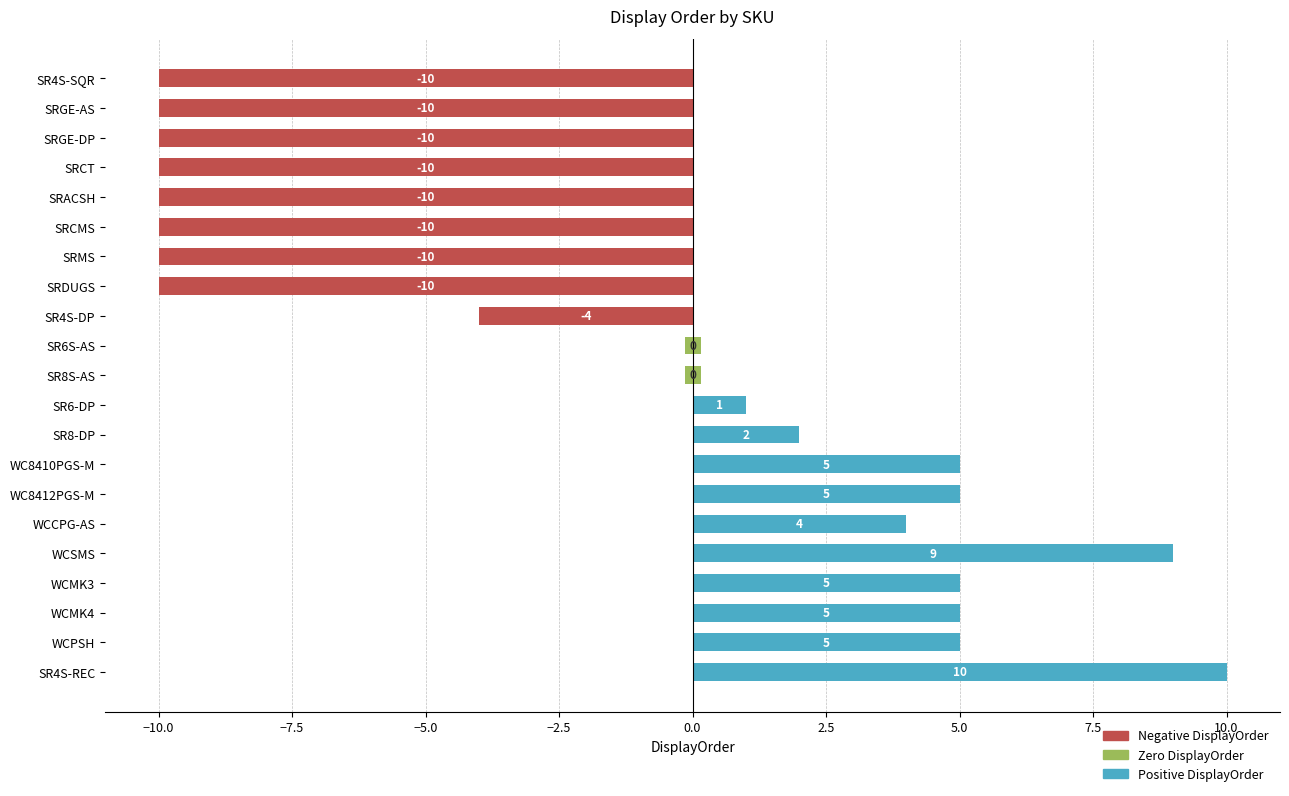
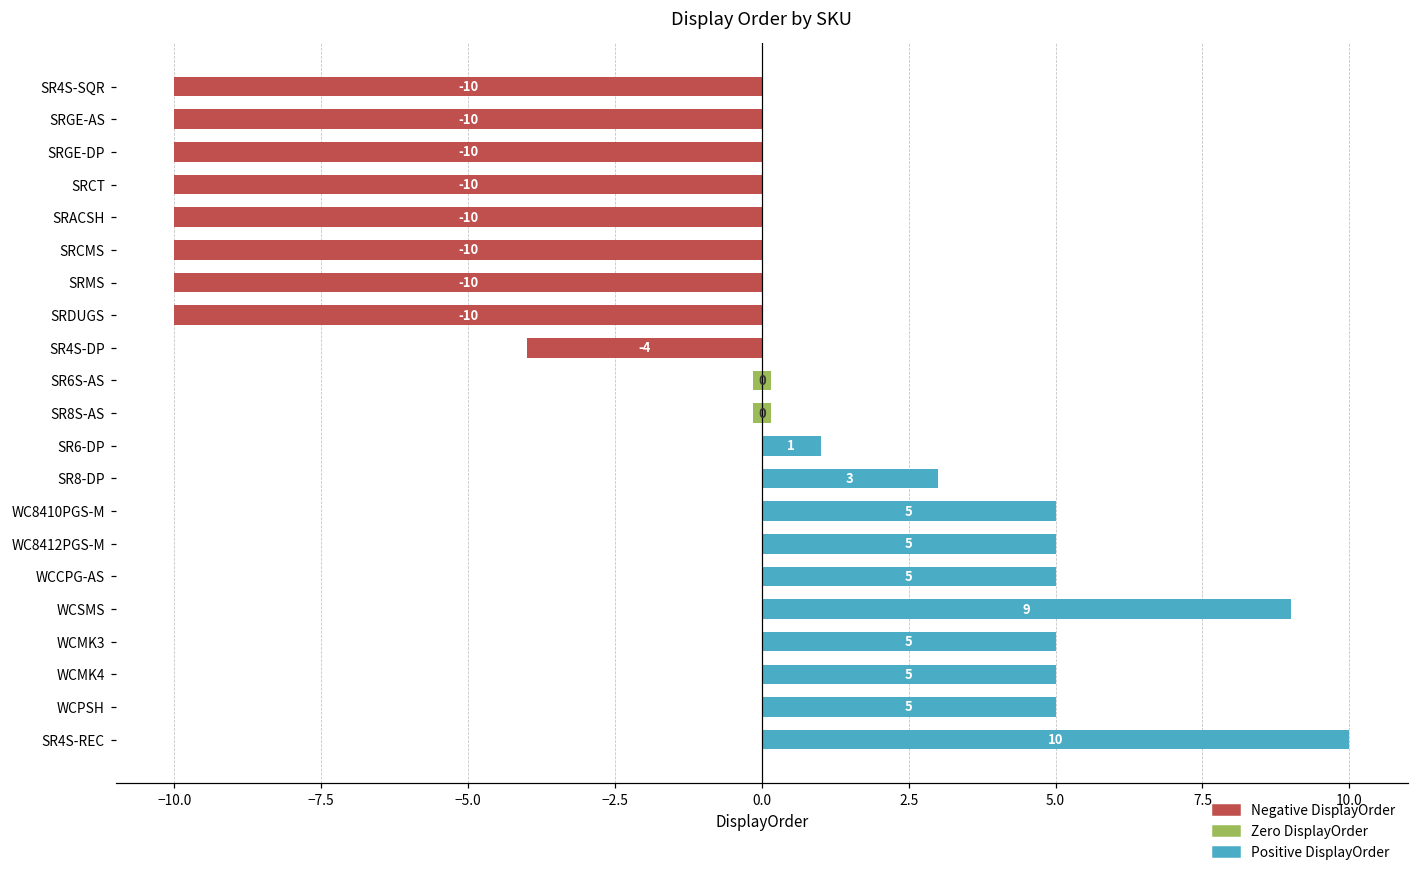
  {
    "Negative DisplayOrder": {
      "SR4S-SQR": -10,
      "SRGE-AS": -10,
      "SRGE-DP": -10,
      "SRCT": -10,
      "SRACSH": -10,
      "SRCMS": -10,
      "SRMS": -10,
      "SRDUGS": -10,
      "SR4S-DP": -4
    },
    "Positive DisplayOrder": {
      "SR6-DP": 1,
-     "SR8-DP": 2,
+     "SR8-DP": 3,
      "WC8410PGS-M": 5,
      "WC8412PGS-M": 5,
-     "WCCPG-AS": 4,
+     "WCCPG-AS": 5,
      "WCSMS": 9,
      "WCMK3": 5,
      "WCMK4": 5,
      "WCPSH": 5,
      "SR4S-REC": 10
    }
  }
